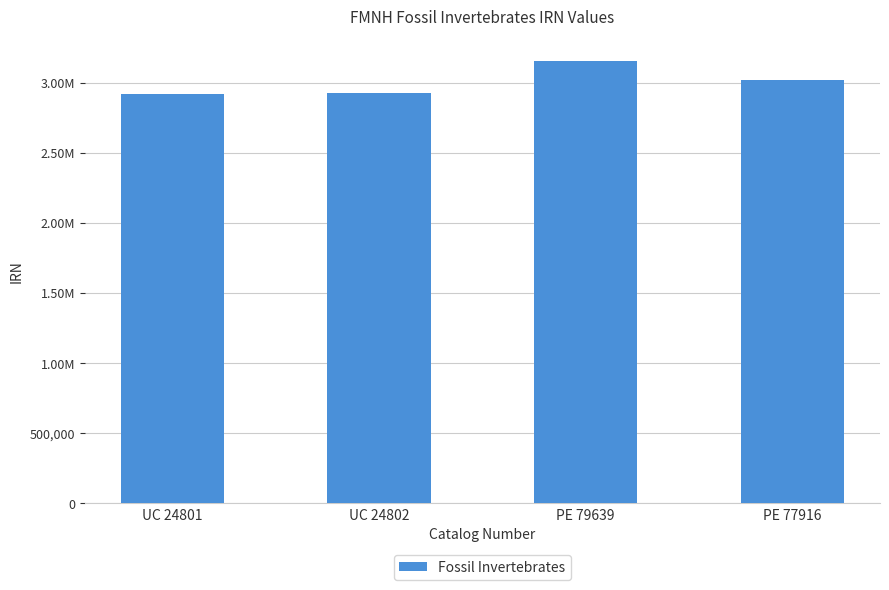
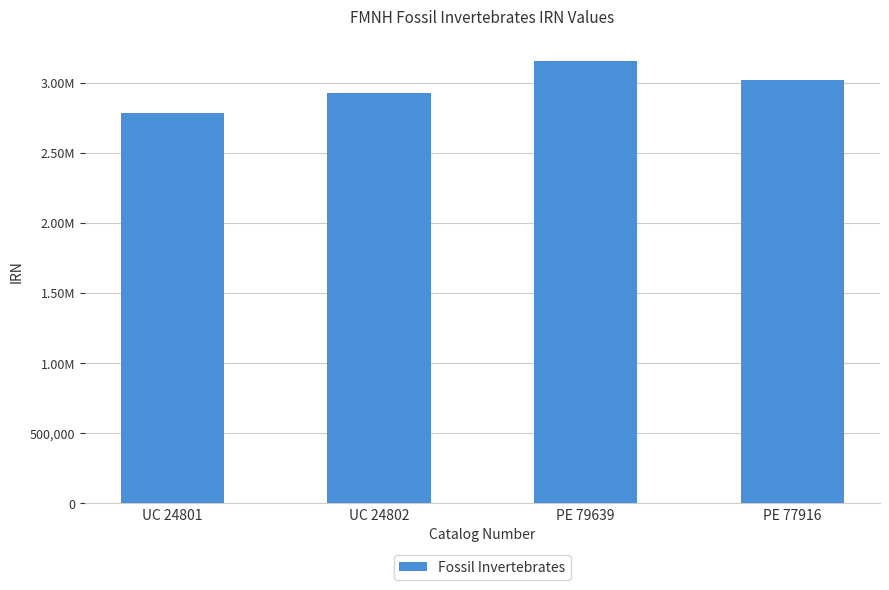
  {
-   "UC 24801": "2,920,000",
+   "UC 24801": "2,780,000",
    "UC 24802": "2,930,000",
    "PE 79639": "3,150,000",
    "PE 77916": "3,020,000"
  }
